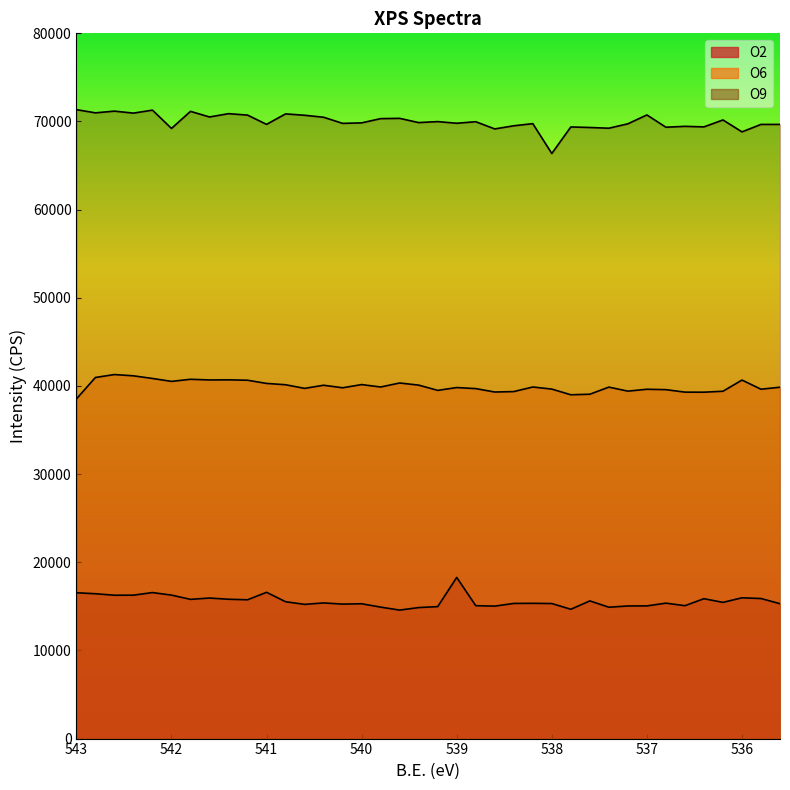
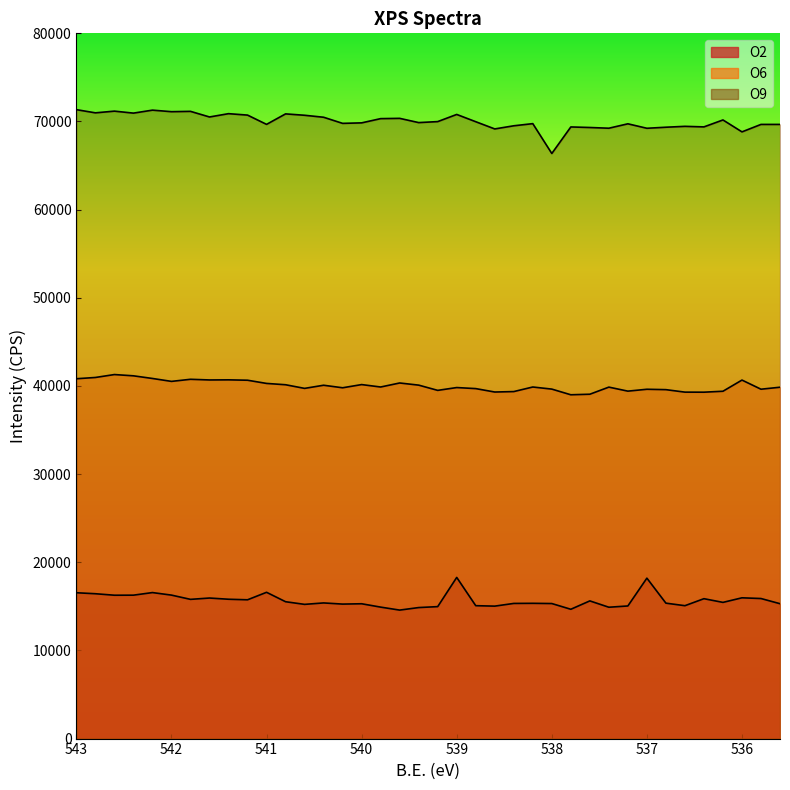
  {
    "O2": {
      "543": 17000,
      "542": 16000,
      "541": 17000,
      "540": 15000,
      "539": 18000,
      "538": 15000,
-     "537": 15000,
+     "537": 18000,
      "536": 16000
    },
    "O6": {
-     "543": 39000,
+     "543": 41000,
      "542": 41000,
      "541": 40000,
      "540": 40000,
      "539": 40000,
      "538": 40000,
      "537": 40000,
      "536": 41000
    },
    "O9": {
      "543": 71000,
-     "542": 69000,
+     "542": 71000,
      "541": 70000,
      "540": 70000,
-     "539": 70000,
+     "539": 71000,
      "538": 66000,
-     "537": 71000,
+     "537": 69000,
      "536": 69000
    }
  }
